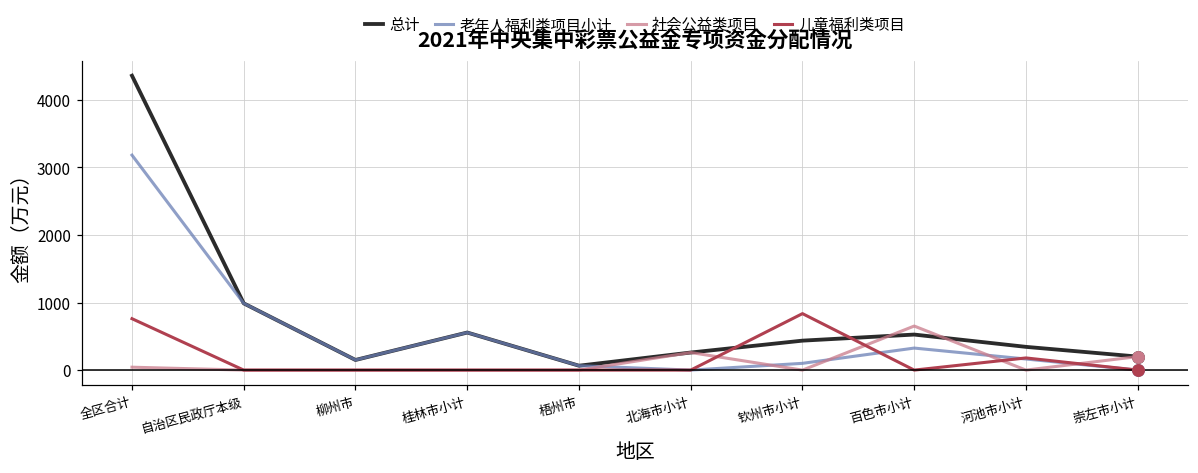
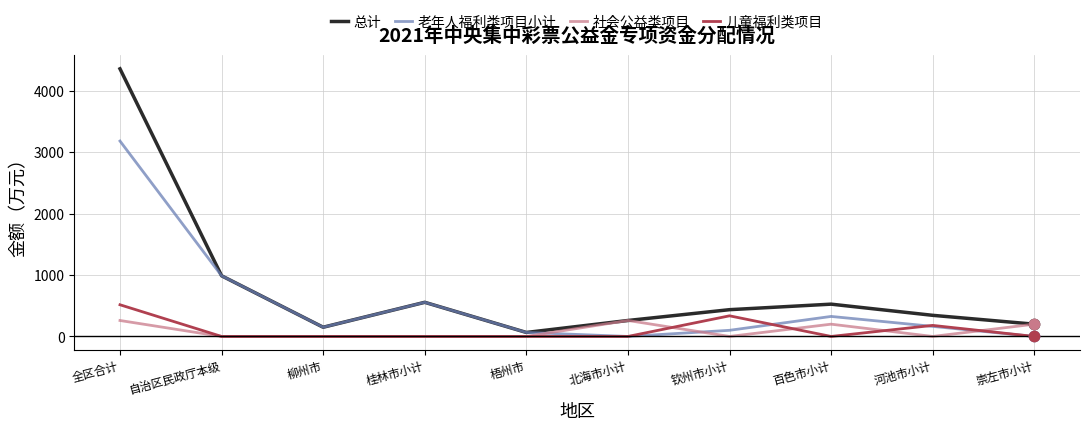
  {
    "社会公益类项目": {
-     "全区合计": 0,
+     "全区合计": 300,
      "钦州市小计": 0,
-     "百色市小计": 700,
+     "百色市小计": 200,
      "河池市小计": 0
    },
    "儿童福利类项目": {
-     "全区合计": 800,
-     "钦州市小计": 800,
+     "全区合计": 500,
+     "钦州市小计": 300,
      "百色市小计": 0
    }
  }
